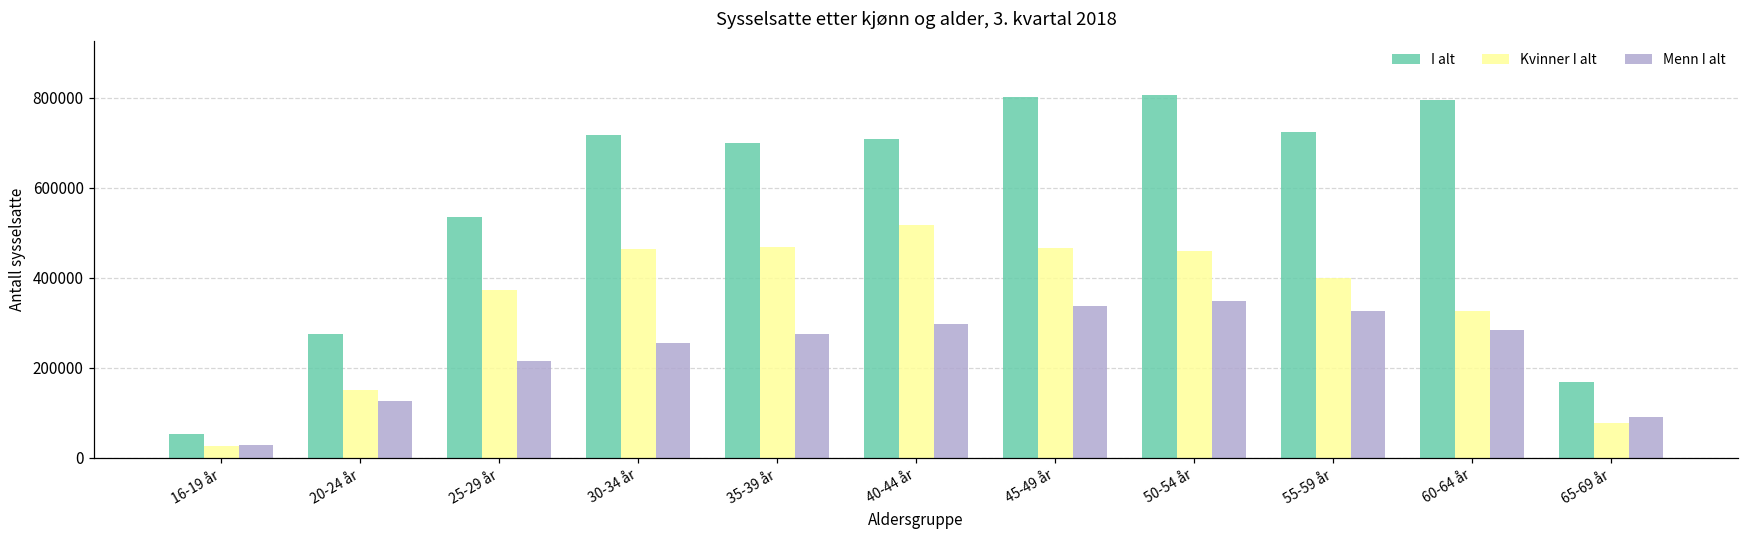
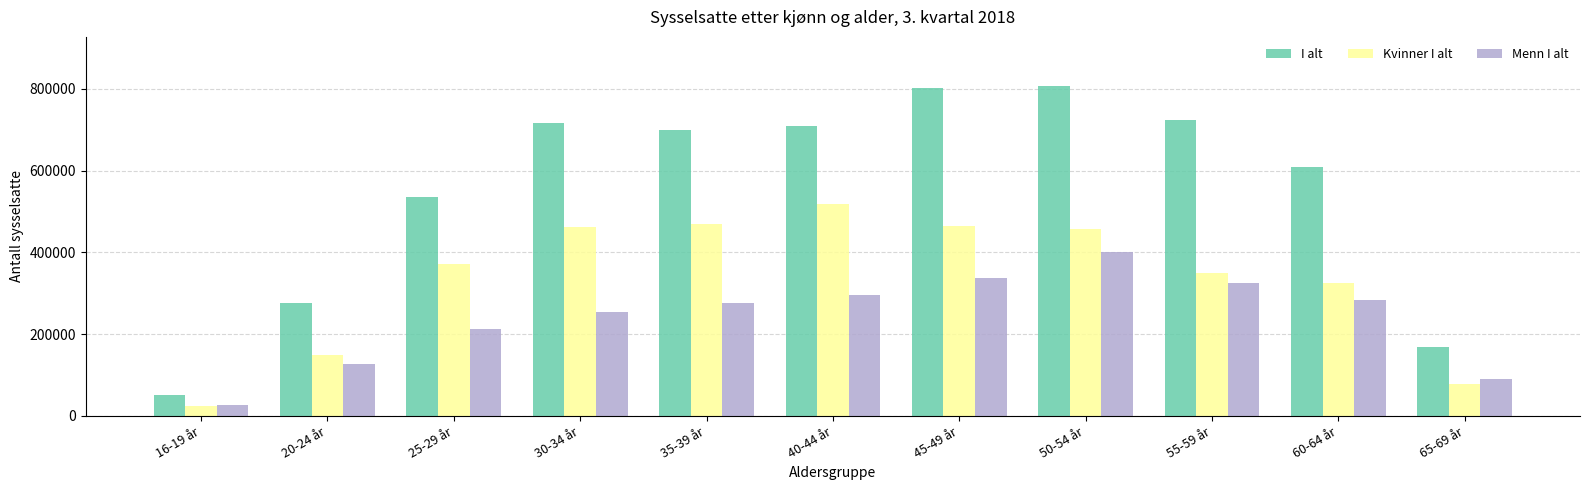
  {
    "I alt": {
      "16-19 år": 50000,
      "20-24 år": 280000,
      "25-29 år": 530000,
      "30-34 år": 720000,
      "35-39 år": 700000,
      "40-44 år": 710000,
      "45-49 år": 800000,
      "50-54 år": 810000,
      "55-59 år": 720000,
-     "60-64 år": 790000,
+     "60-64 år": 610000,
      "65-69 år": 170000
    },
    "Kvinner I alt": {
      "16-19 år": 30000,
      "20-24 år": 150000,
      "25-29 år": 370000,
      "30-34 år": 460000,
      "35-39 år": 470000,
      "40-44 år": 520000,
      "45-49 år": 460000,
      "50-54 år": 460000,
-     "55-59 år": 400000,
+     "55-59 år": 350000,
      "60-64 år": 330000,
      "65-69 år": 80000
    },
    "Menn I alt": {
      "16-19 år": 30000,
      "20-24 år": 130000,
      "25-29 år": 210000,
      "30-34 år": 250000,
      "35-39 år": 280000,
      "40-44 år": 300000,
      "45-49 år": 340000,
-     "50-54 år": 350000,
+     "50-54 år": 400000,
      "55-59 år": 330000,
      "60-64 år": 280000,
      "65-69 år": 90000
    }
  }
